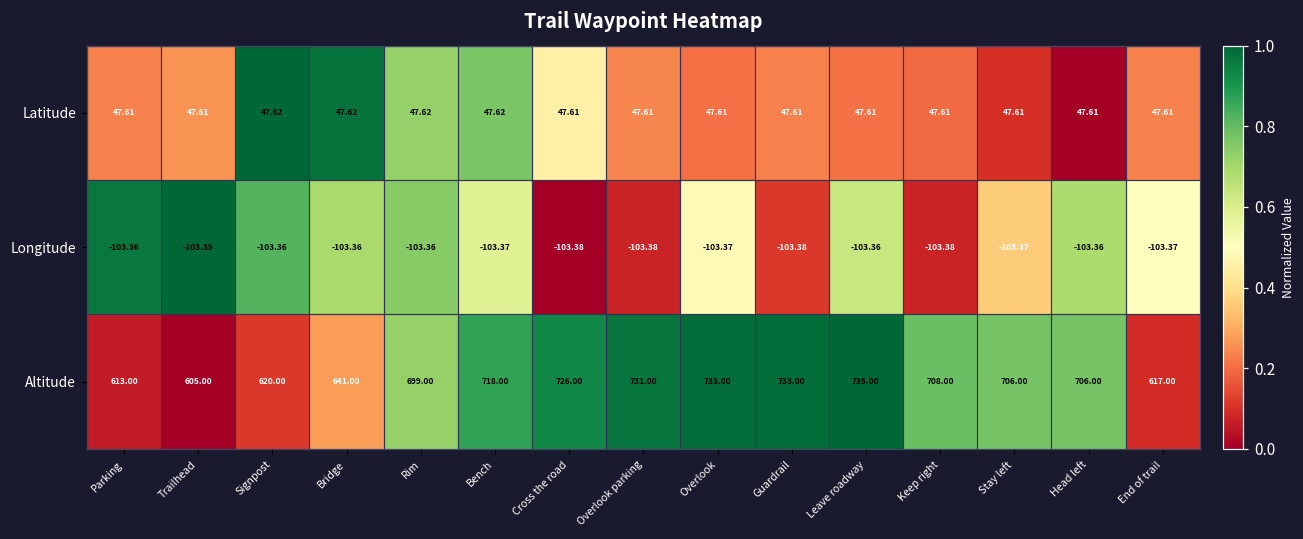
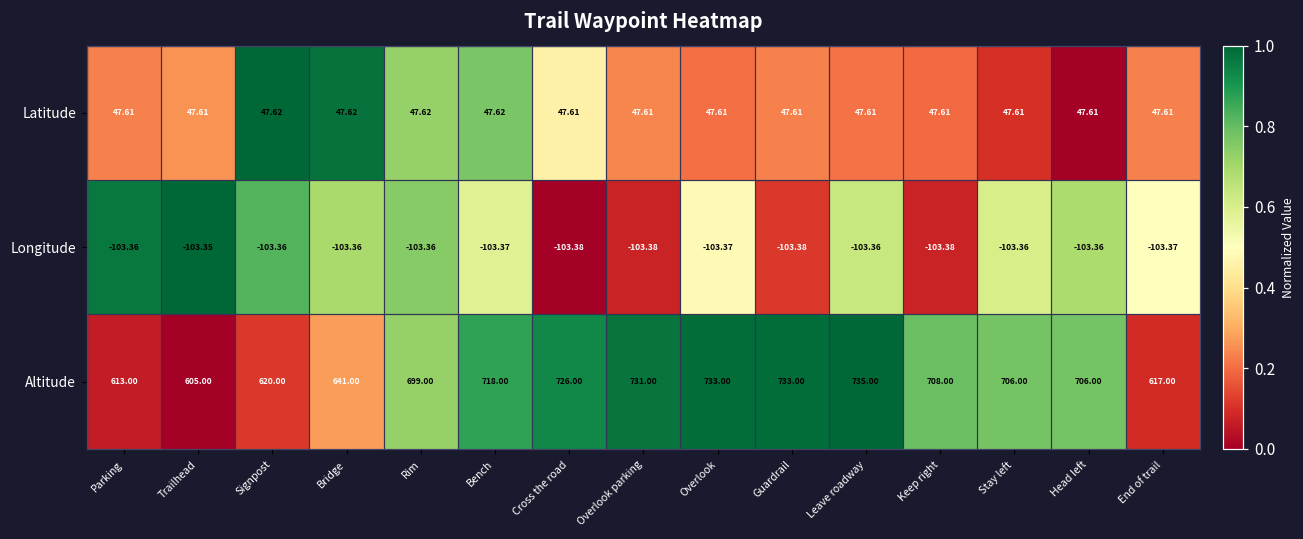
  {
    "Latitude": {
      "Parking": 47.61,
      "Trailhead": 47.61,
      "Signpost": 47.62,
      "Bridge": 47.62,
      "Rim": 47.62,
      "Bench": 47.62,
      "Cross the road": 47.61,
      "Overlook parking": 47.61,
      "Overlook": 47.61,
      "Guardrail": 47.61,
      "Leave roadway": 47.61,
      "Keep right": 47.61,
      "Stay left": 47.61,
      "Head left": 47.61,
      "End of trail": 47.61
    },
    "Longitude": {
      "Parking": -103.36,
      "Trailhead": -103.35,
      "Signpost": -103.36,
      "Bridge": -103.36,
      "Rim": -103.36,
      "Bench": -103.37,
      "Cross the road": -103.38,
      "Overlook parking": -103.38,
      "Overlook": -103.37,
      "Guardrail": -103.38,
      "Leave roadway": -103.36,
      "Keep right": -103.38,
-     "Stay left": -103.37,
+     "Stay left": -103.36,
      "Head left": -103.36,
      "End of trail": -103.37
    },
    "Altitude": {
      "Parking": 613.00,
      "Trailhead": 605.00,
      "Signpost": 620.00,
      "Bridge": 641.00,
      "Rim": 699.00,
      "Bench": 718.00,
      "Cross the road": 726.00,
      "Overlook parking": 731.00,
      "Overlook": 733.00,
      "Guardrail": 733.00,
      "Leave roadway": 735.00,
      "Keep right": 708.00,
      "Stay left": 706.00,
      "Head left": 706.00,
      "End of trail": 617.00
    }
  }
